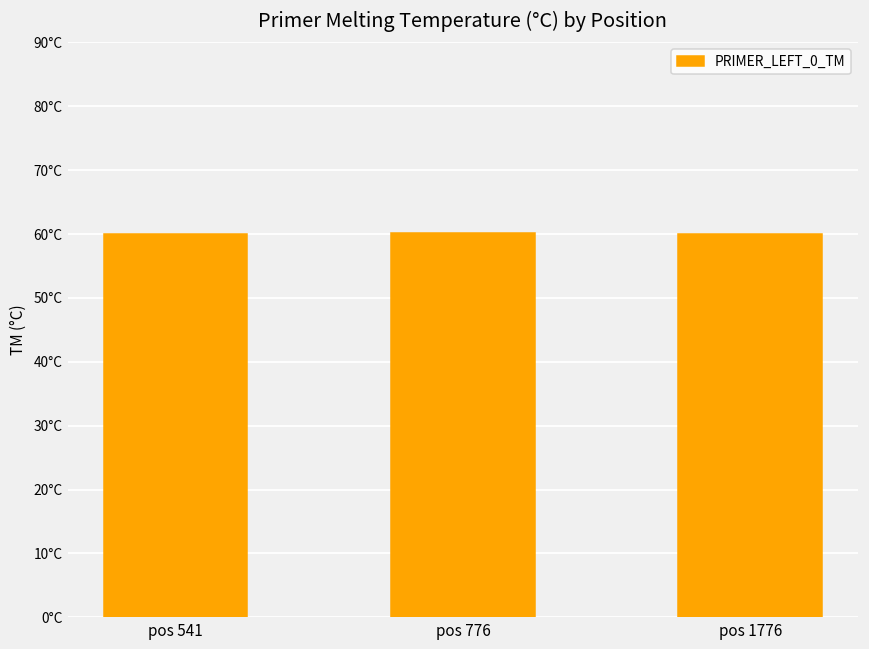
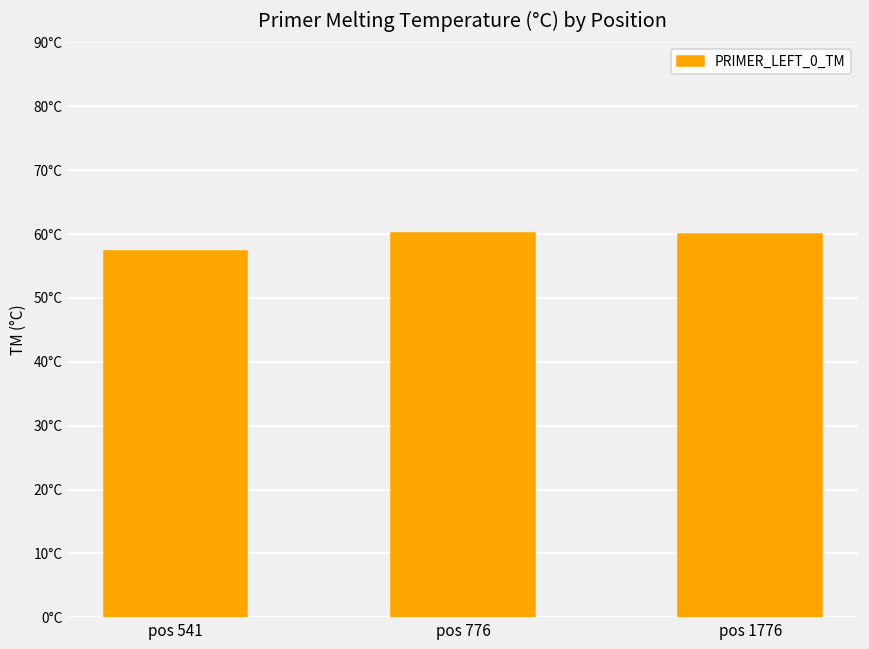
  {
-   "pos 541": "60°C",
+   "pos 541": "57°C",
    "pos 776": "60°C",
    "pos 1776": "60°C"
  }
